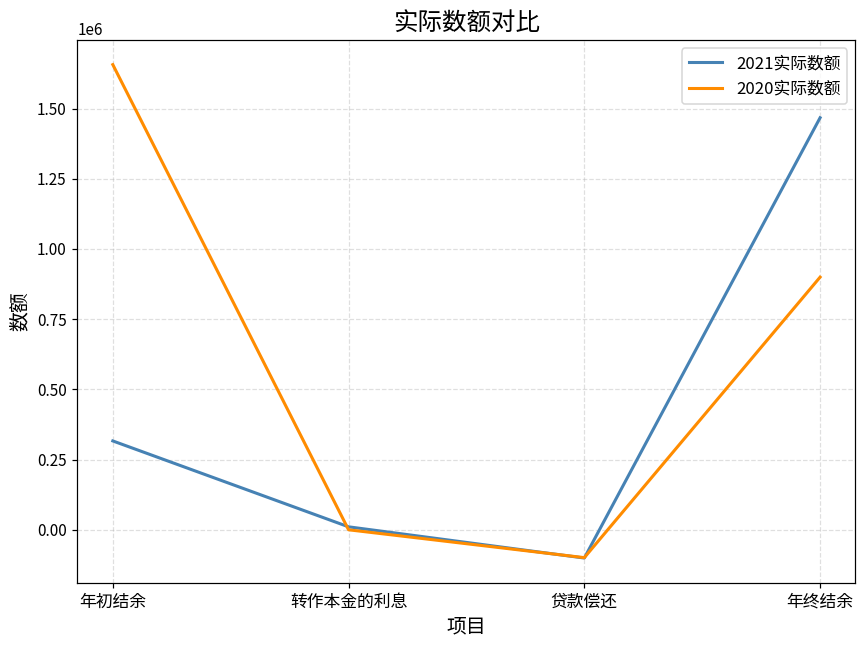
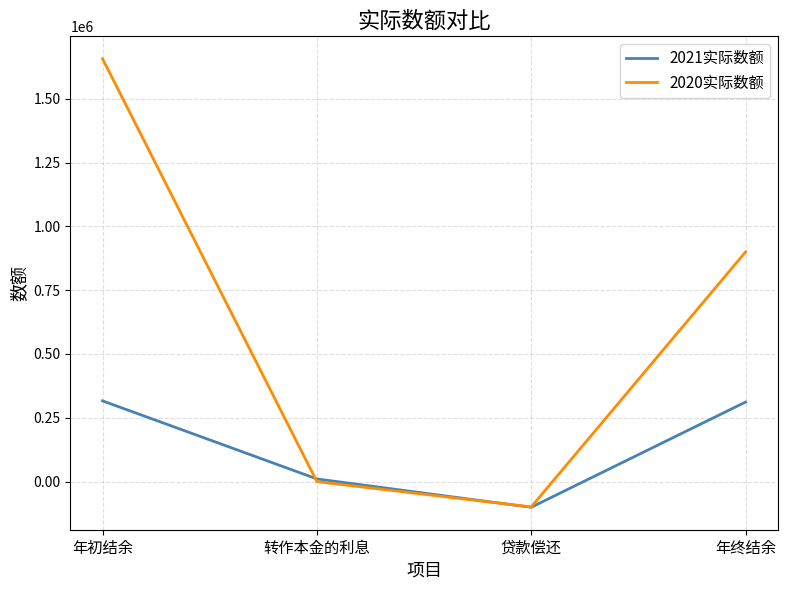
  {
    "2021实际数额": {
      "年初结余": 320000,
      "转作本金的利息": 10000,
-     "年终结余": 1470000
+     "年终结余": 310000
    },
    "2020实际数额": {
      "年初结余": 1660000,
      "转作本金的利息": 0,
      "年终结余": 900000
    }
  }
